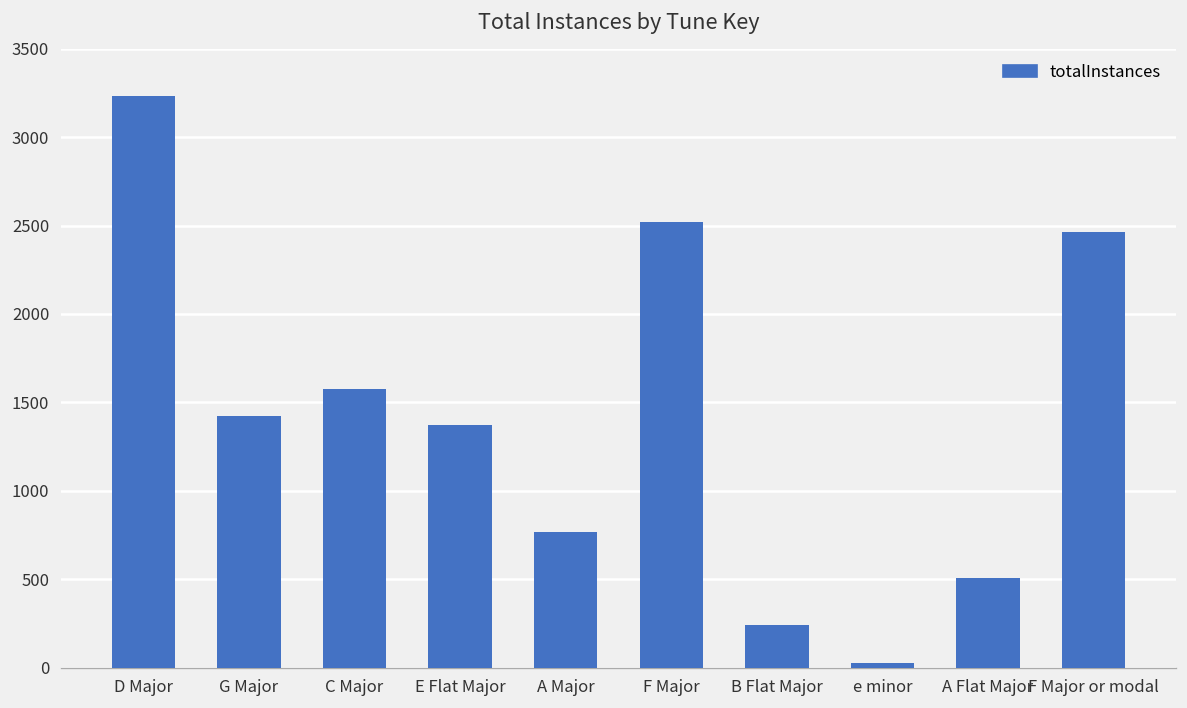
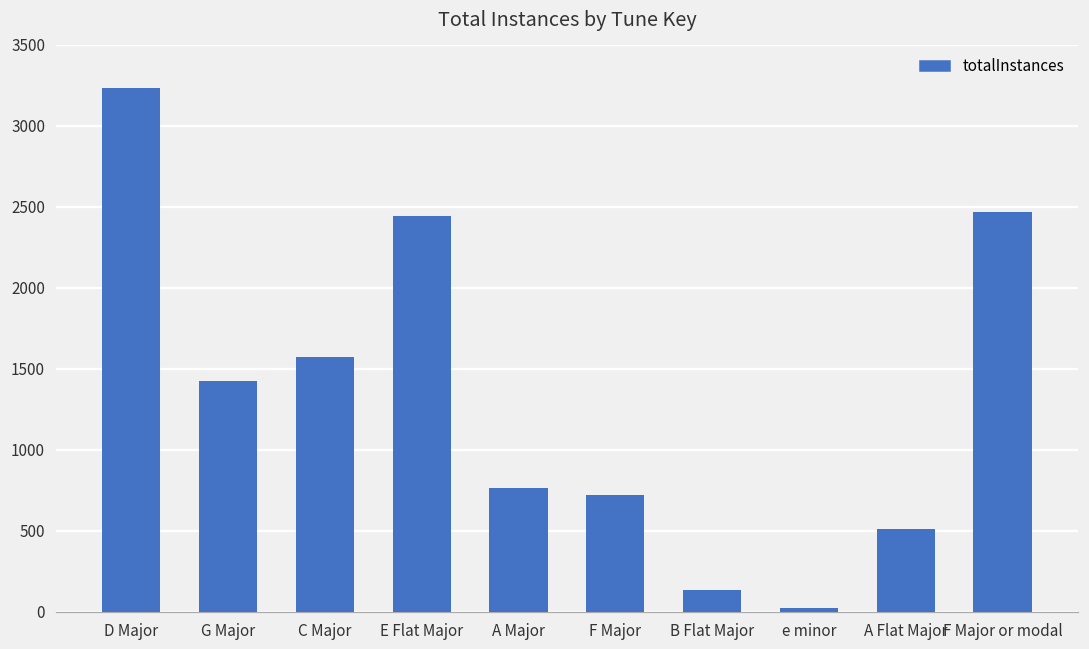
  {
    "D Major": 3230,
    "G Major": 1420,
    "C Major": 1570,
-   "E Flat Major": 1370,
+   "E Flat Major": 2440,
    "A Major": 770,
-   "F Major": 2520,
-   "B Flat Major": 240,
+   "F Major": 720,
+   "B Flat Major": 130,
    "e minor": 30,
    "A Flat Major": 510,
    "F Major or modal": 2470
  }
